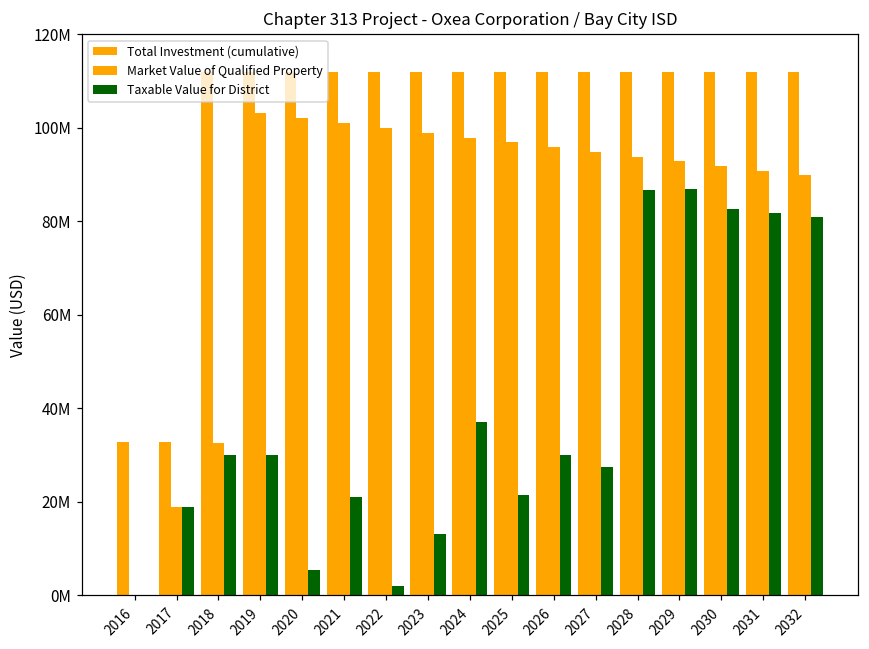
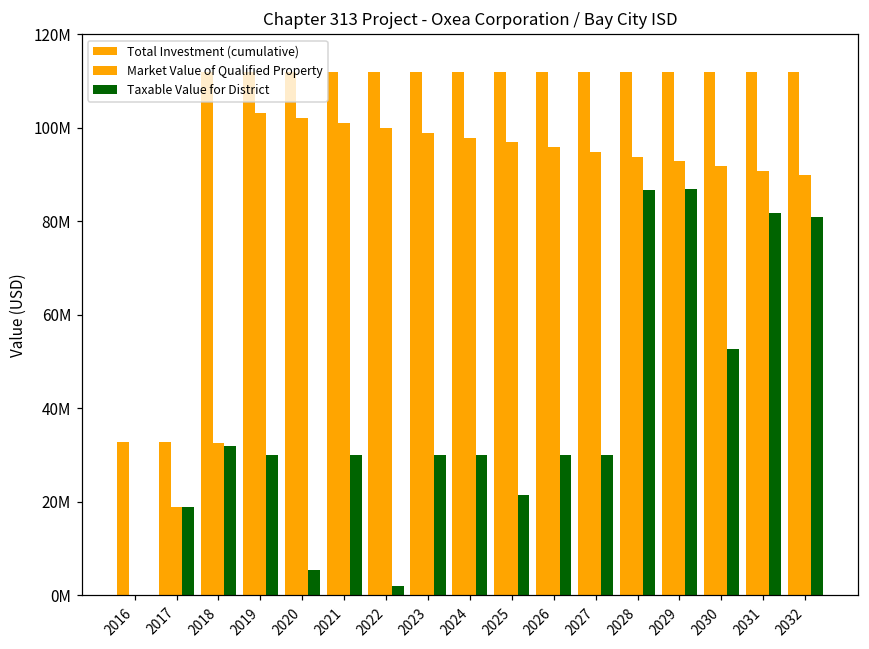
  {
    "Taxable Value for District": {
      "2016": 0,
      "2017": 19000000,
-     "2018": 30000000,
+     "2018": 32000000,
      "2019": 30000000,
      "2020": 5000000,
-     "2021": 21000000,
+     "2021": 30000000,
      "2022": 2000000,
-     "2023": 13000000,
-     "2024": 37000000,
+     "2023": 30000000,
+     "2024": 30000000,
      "2025": 21000000,
      "2026": 30000000,
-     "2027": 27000000,
+     "2027": 30000000,
      "2028": 87000000,
      "2029": 87000000,
-     "2030": 83000000,
+     "2030": 53000000,
      "2031": 82000000,
      "2032": 81000000
    }
  }
